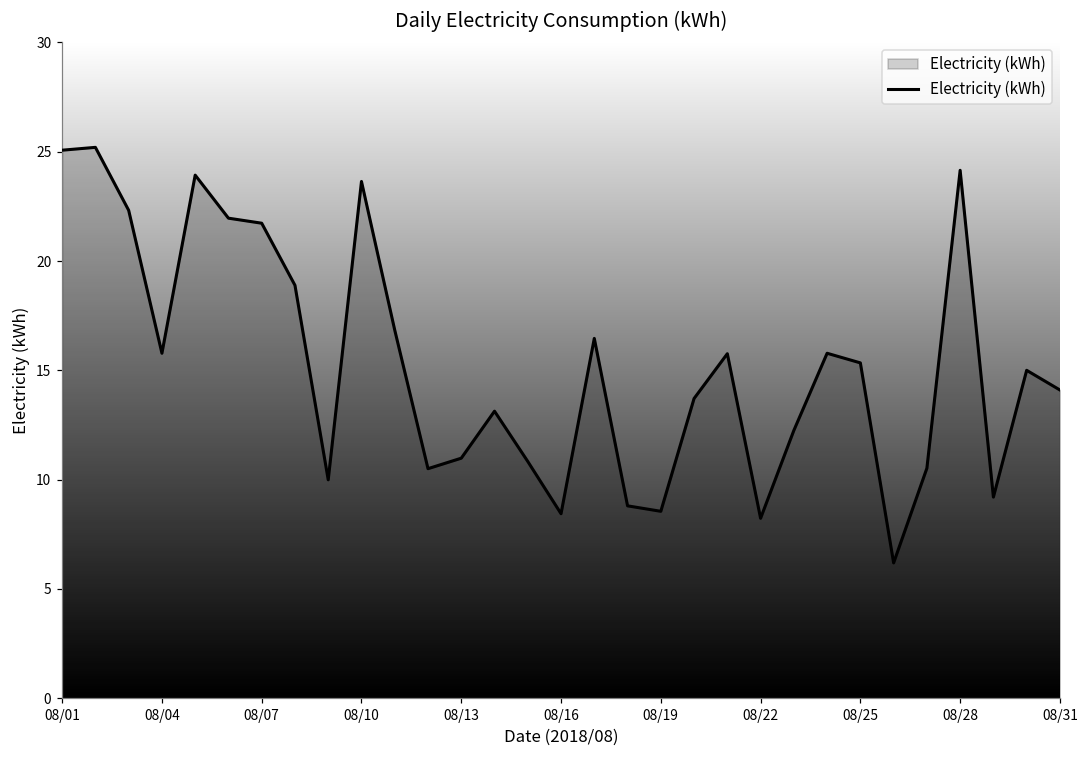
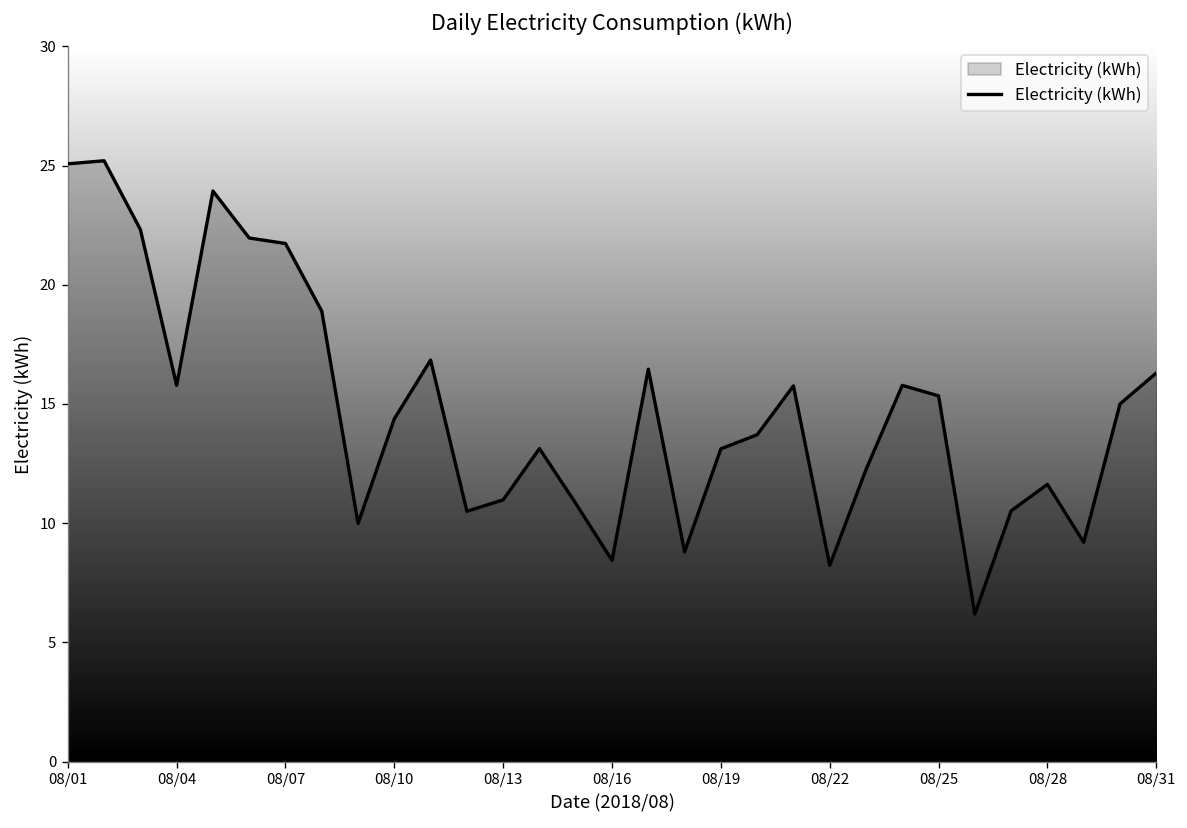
  {
    "08/01": 25.1,
    "08/04": 15.8,
    "08/07": 21.7,
-   "08/10": 23.6,
+   "08/10": 14.4,
    "08/13": 11.0,
    "08/16": 8.4,
-   "08/19": 8.6,
+   "08/19": 13.1,
    "08/22": 8.2,
    "08/25": 15.3,
-   "08/28": 24.2,
-   "08/31": 14.1
+   "08/28": 11.6,
+   "08/31": 16.3
  }
